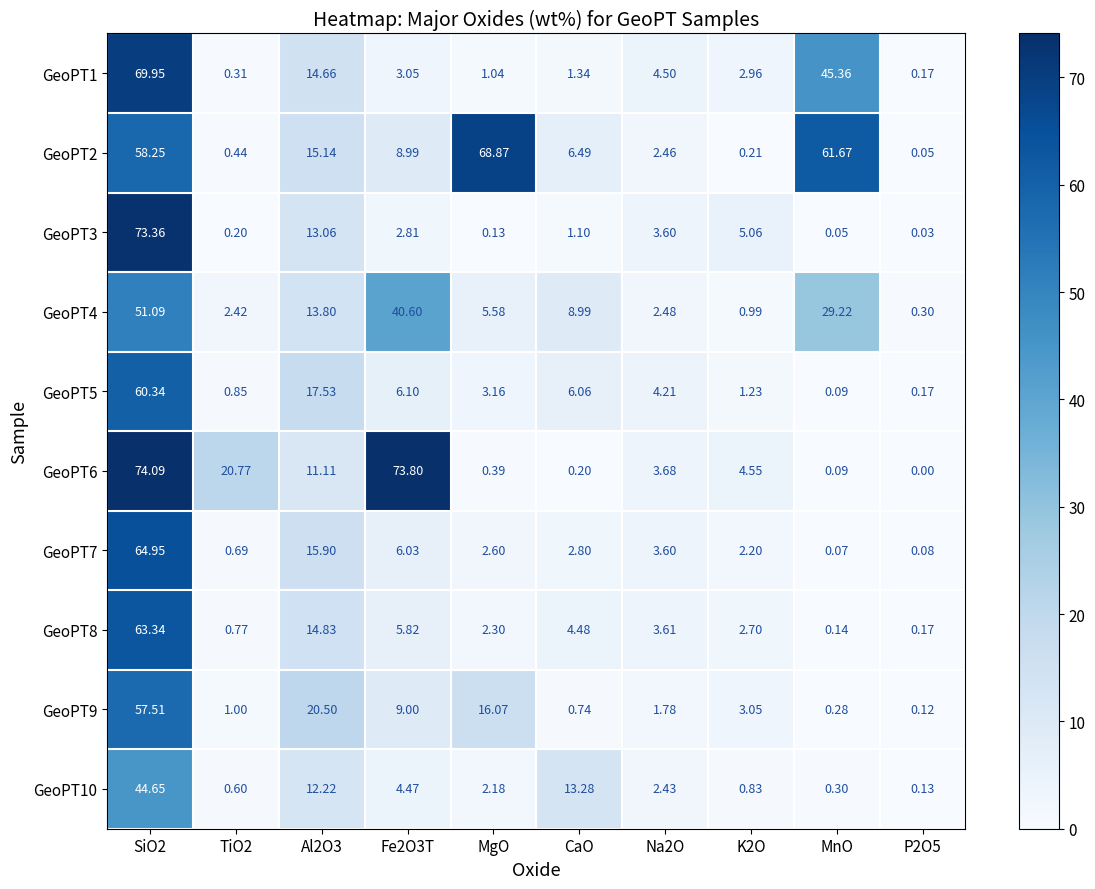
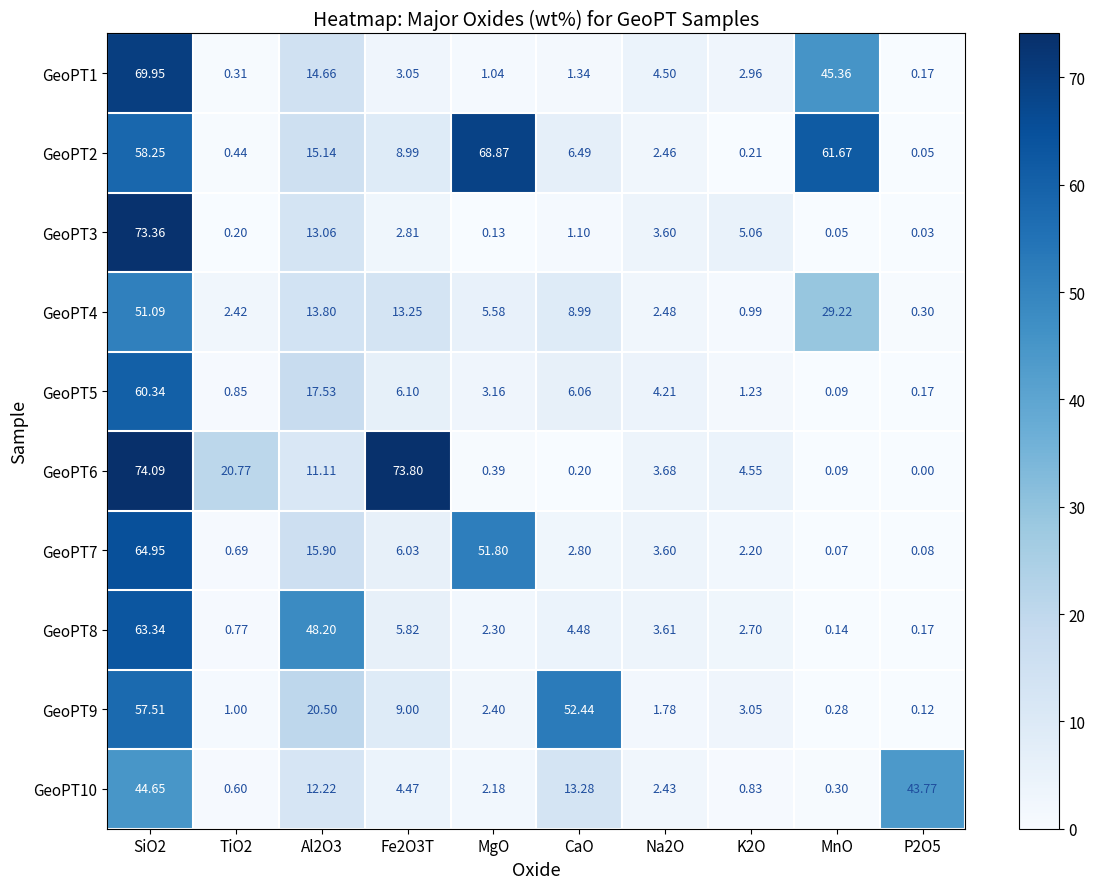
  {
    "GeoPT1": {
      "SiO2": 69.95,
      "TiO2": 0.31,
      "Al2O3": 14.66,
      "Fe2O3T": 3.05,
      "MgO": 1.04,
      "CaO": 1.34,
      "Na2O": 4.50,
      "K2O": 2.96,
      "MnO": 45.36,
      "P2O5": 0.17
    },
    "GeoPT2": {
      "SiO2": 58.25,
      "TiO2": 0.44,
      "Al2O3": 15.14,
      "Fe2O3T": 8.99,
      "MgO": 68.87,
      "CaO": 6.49,
      "Na2O": 2.46,
      "K2O": 0.21,
      "MnO": 61.67,
      "P2O5": 0.05
    },
    "GeoPT3": {
      "SiO2": 73.36,
      "TiO2": 0.20,
      "Al2O3": 13.06,
      "Fe2O3T": 2.81,
      "MgO": 0.13,
      "CaO": 1.10,
      "Na2O": 3.60,
      "K2O": 5.06,
      "MnO": 0.05,
      "P2O5": 0.03
    },
    "GeoPT4": {
      "SiO2": 51.09,
      "TiO2": 2.42,
      "Al2O3": 13.80,
-     "Fe2O3T": 40.60,
+     "Fe2O3T": 13.25,
      "MgO": 5.58,
      "CaO": 8.99,
      "Na2O": 2.48,
      "K2O": 0.99,
      "MnO": 29.22,
      "P2O5": 0.30
    },
    "GeoPT5": {
      "SiO2": 60.34,
      "TiO2": 0.85,
      "Al2O3": 17.53,
      "Fe2O3T": 6.10,
      "MgO": 3.16,
      "CaO": 6.06,
      "Na2O": 4.21,
      "K2O": 1.23,
      "MnO": 0.09,
      "P2O5": 0.17
    },
    "GeoPT6": {
      "SiO2": 74.09,
      "TiO2": 20.77,
      "Al2O3": 11.11,
      "Fe2O3T": 73.80,
      "MgO": 0.39,
      "CaO": 0.20,
      "Na2O": 3.68,
      "K2O": 4.55,
      "MnO": 0.09,
      "P2O5": 0.00
    },
    "GeoPT7": {
      "SiO2": 64.95,
      "TiO2": 0.69,
      "Al2O3": 15.90,
      "Fe2O3T": 6.03,
-     "MgO": 2.60,
+     "MgO": 51.80,
      "CaO": 2.80,
      "Na2O": 3.60,
      "K2O": 2.20,
      "MnO": 0.07,
      "P2O5": 0.08
    },
    "GeoPT8": {
      "SiO2": 63.34,
      "TiO2": 0.77,
-     "Al2O3": 14.83,
+     "Al2O3": 48.20,
      "Fe2O3T": 5.82,
      "MgO": 2.30,
      "CaO": 4.48,
      "Na2O": 3.61,
      "K2O": 2.70,
      "MnO": 0.14,
      "P2O5": 0.17
    },
    "GeoPT9": {
      "SiO2": 57.51,
      "TiO2": 1.00,
      "Al2O3": 20.50,
      "Fe2O3T": 9.00,
-     "MgO": 16.07,
-     "CaO": 0.74,
+     "MgO": 2.40,
+     "CaO": 52.44,
      "Na2O": 1.78,
      "K2O": 3.05,
      "MnO": 0.28,
      "P2O5": 0.12
    },
    "GeoPT10": {
      "SiO2": 44.65,
      "TiO2": 0.60,
      "Al2O3": 12.22,
      "Fe2O3T": 4.47,
      "MgO": 2.18,
      "CaO": 13.28,
      "Na2O": 2.43,
      "K2O": 0.83,
      "MnO": 0.30,
-     "P2O5": 0.13
+     "P2O5": 43.77
    }
  }
